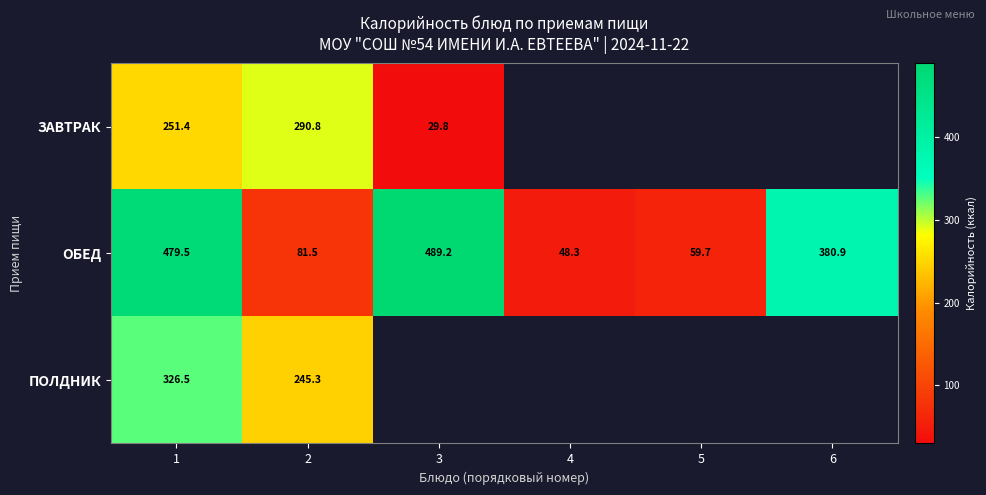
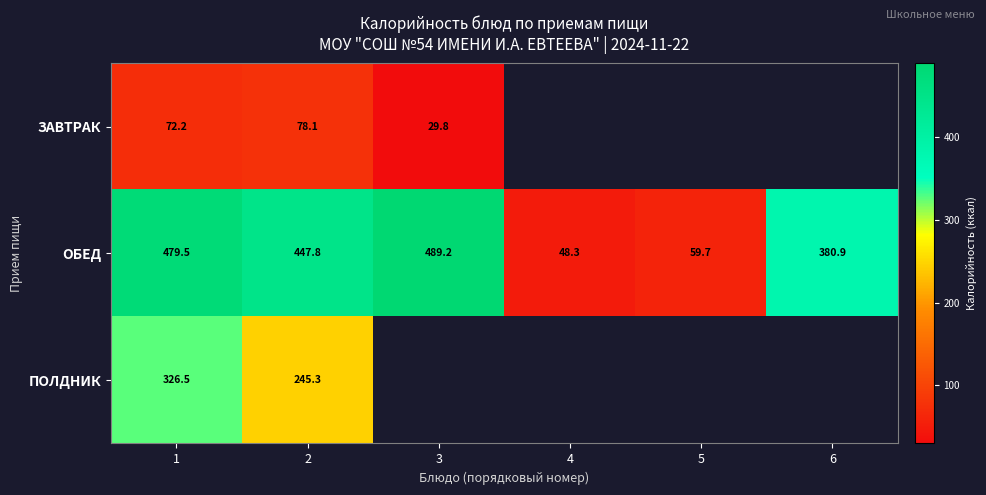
  {
    "ЗАВТРАК": {
-     "1": 251.4,
-     "2": 290.8,
+     "1": 72.2,
+     "2": 78.1,
      "3": 29.8
    },
    "ОБЕД": {
      "1": 479.5,
-     "2": 81.5,
+     "2": 447.8,
      "3": 489.2,
      "4": 48.3,
      "5": 59.7,
      "6": 380.9
    },
    "ПОЛДНИК": {
      "1": 326.5,
      "2": 245.3
    }
  }
